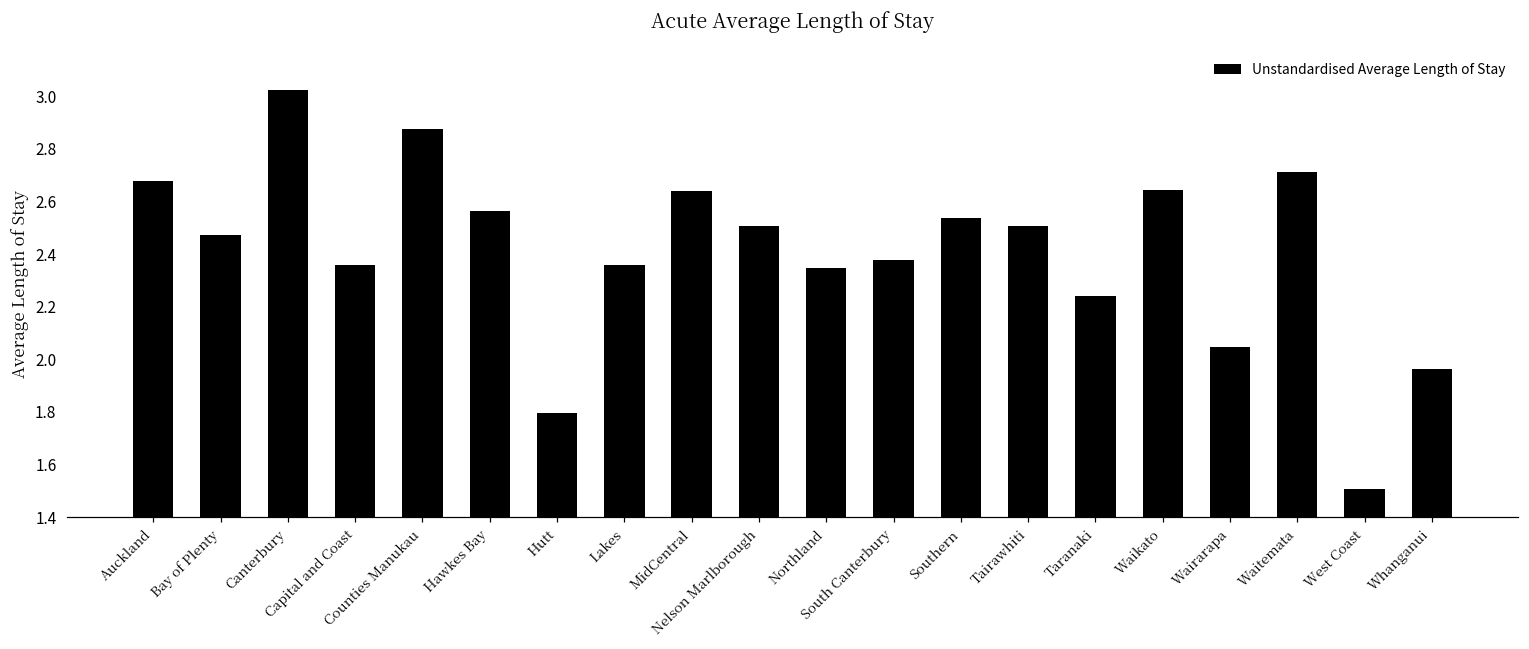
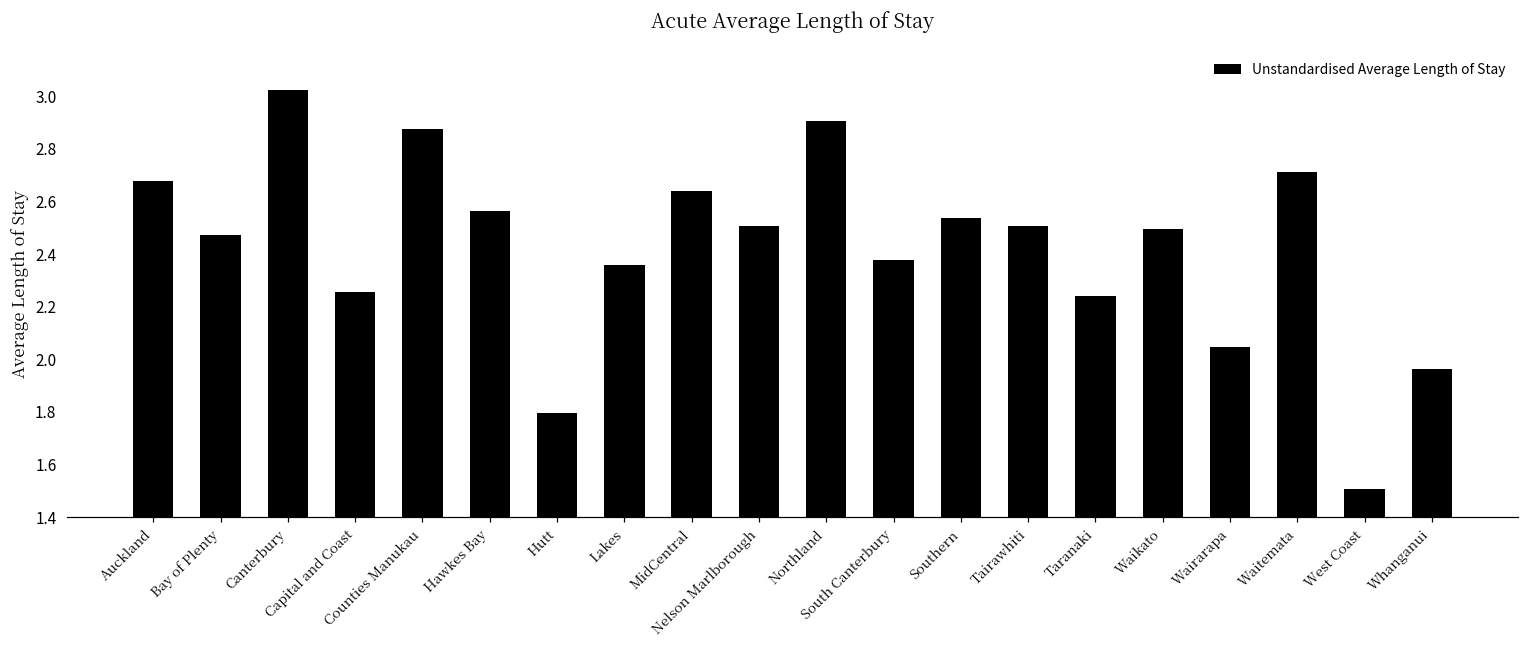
  {
    "Auckland": 2.68,
    "Bay of Plenty": 2.47,
    "Canterbury": 3.02,
-   "Capital and Coast": 2.36,
+   "Capital and Coast": 2.25,
    "Counties Manukau": 2.87,
    "Hawkes Bay": 2.56,
    "Hutt": 1.79,
    "Lakes": 2.36,
    "MidCentral": 2.64,
    "Nelson Marlborough": 2.51,
-   "Northland": 2.35,
+   "Northland": 2.91,
    "South Canterbury": 2.38,
    "Southern": 2.54,
    "Tairawhiti": 2.51,
    "Taranaki": 2.24,
-   "Waikato": 2.64,
+   "Waikato": 2.49,
    "Wairarapa": 2.05,
    "Waitemata": 2.71,
    "West Coast": 1.51,
    "Whanganui": 1.96
  }
